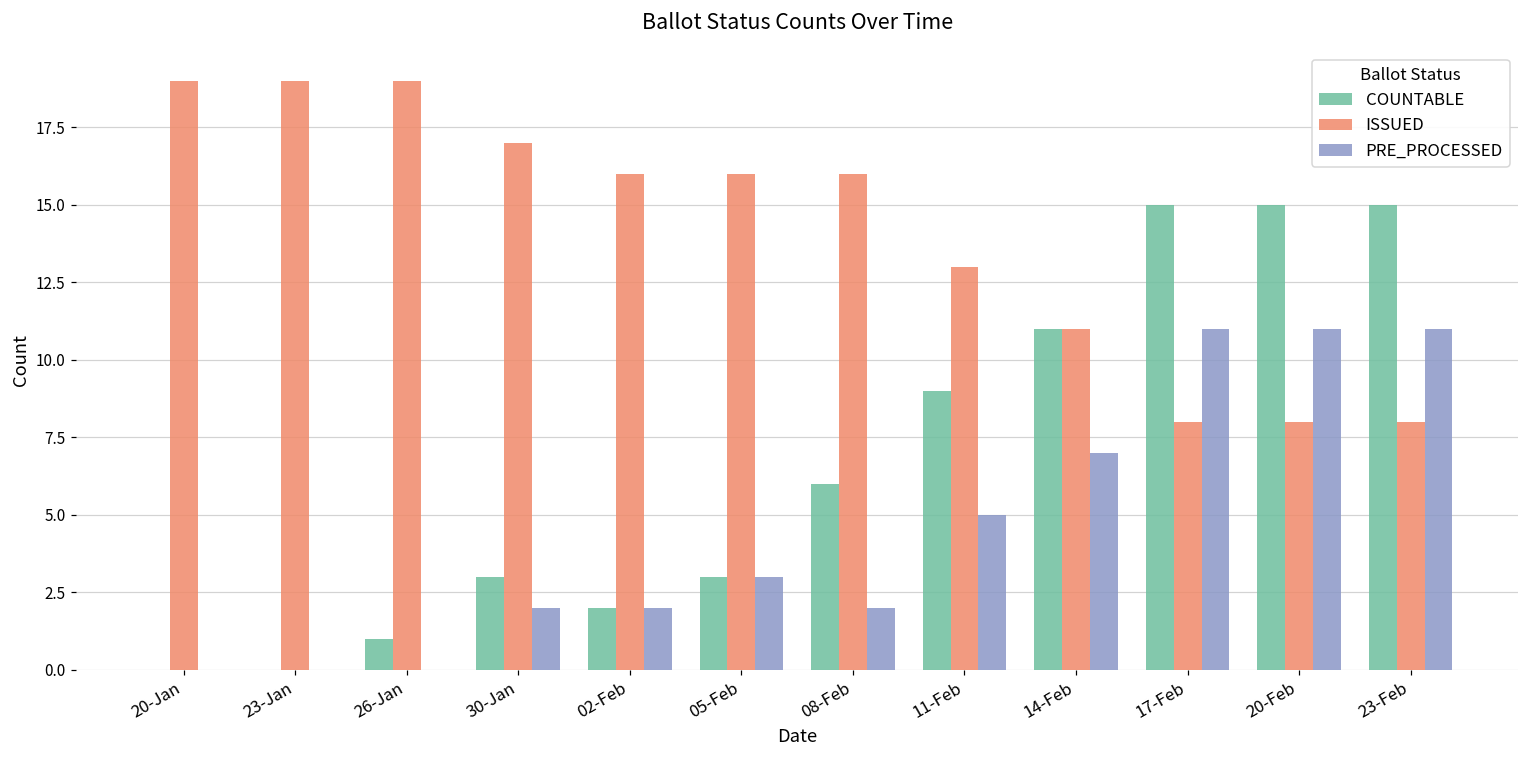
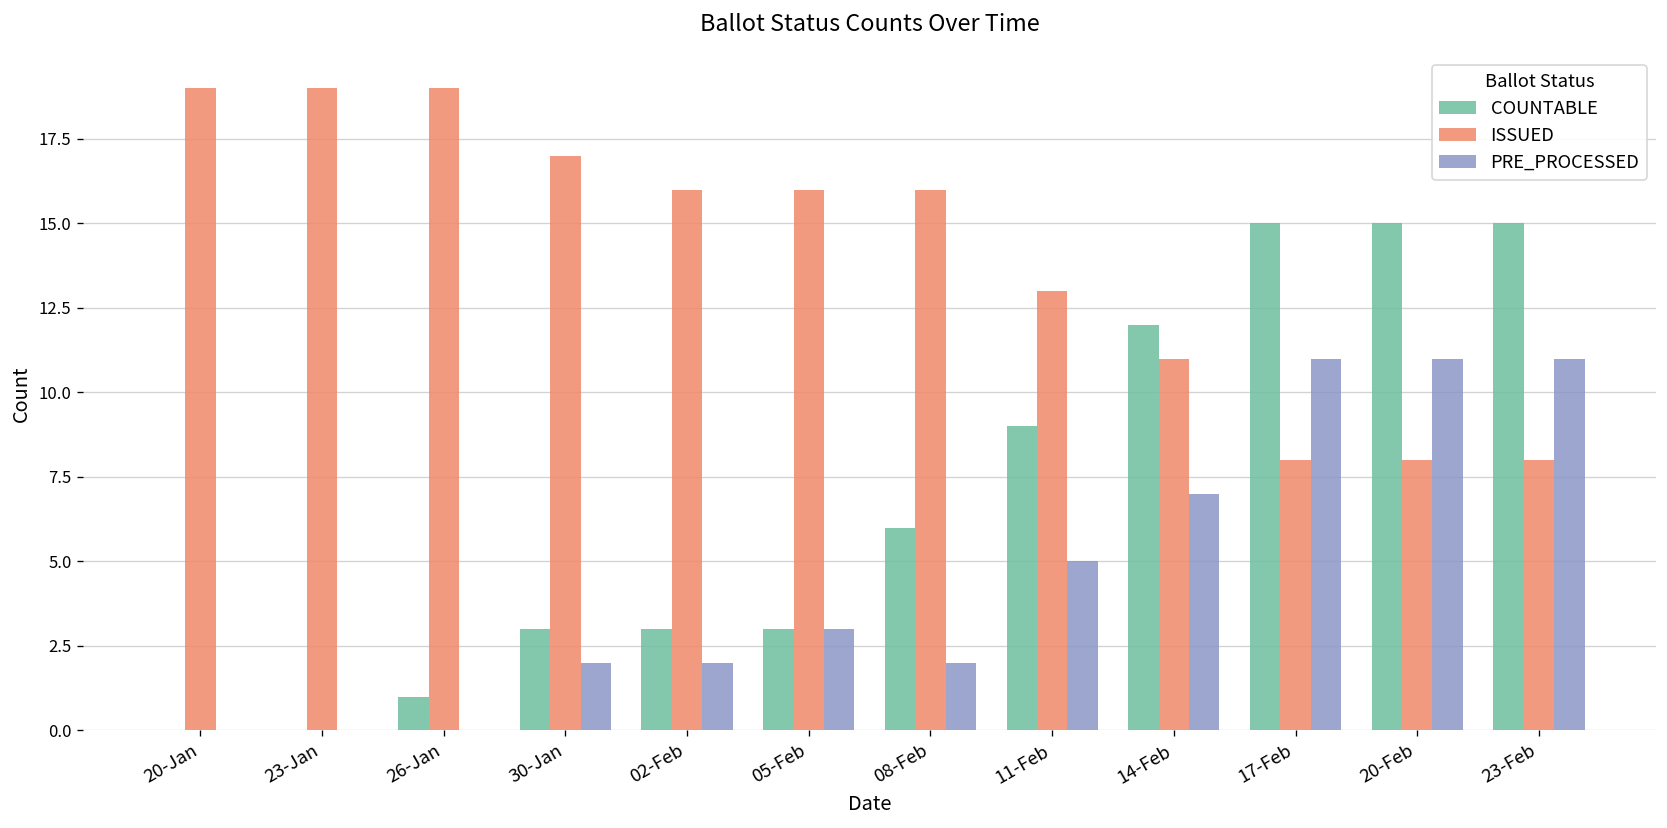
  {
    "COUNTABLE": {
      "20-Jan": 0,
      "23-Jan": 0,
      "26-Jan": 1,
      "30-Jan": 3,
-     "02-Feb": 2,
+     "02-Feb": 3,
      "05-Feb": 3,
      "08-Feb": 6,
      "11-Feb": 9,
-     "14-Feb": 11,
+     "14-Feb": 12,
      "17-Feb": 15,
      "20-Feb": 15,
      "23-Feb": 15
    },
    "ISSUED": {
      "20-Jan": 19,
      "23-Jan": 19,
      "26-Jan": 19,
      "30-Jan": 17,
      "02-Feb": 16,
      "05-Feb": 16,
      "08-Feb": 16,
      "11-Feb": 13,
      "14-Feb": 11,
      "17-Feb": 8,
      "20-Feb": 8,
      "23-Feb": 8
    },
    "PRE_PROCESSED": {
      "20-Jan": 0,
      "23-Jan": 0,
      "26-Jan": 0,
      "30-Jan": 2,
      "02-Feb": 2,
      "05-Feb": 3,
      "08-Feb": 2,
      "11-Feb": 5,
      "14-Feb": 7,
      "17-Feb": 11,
      "20-Feb": 11,
      "23-Feb": 11
    }
  }
